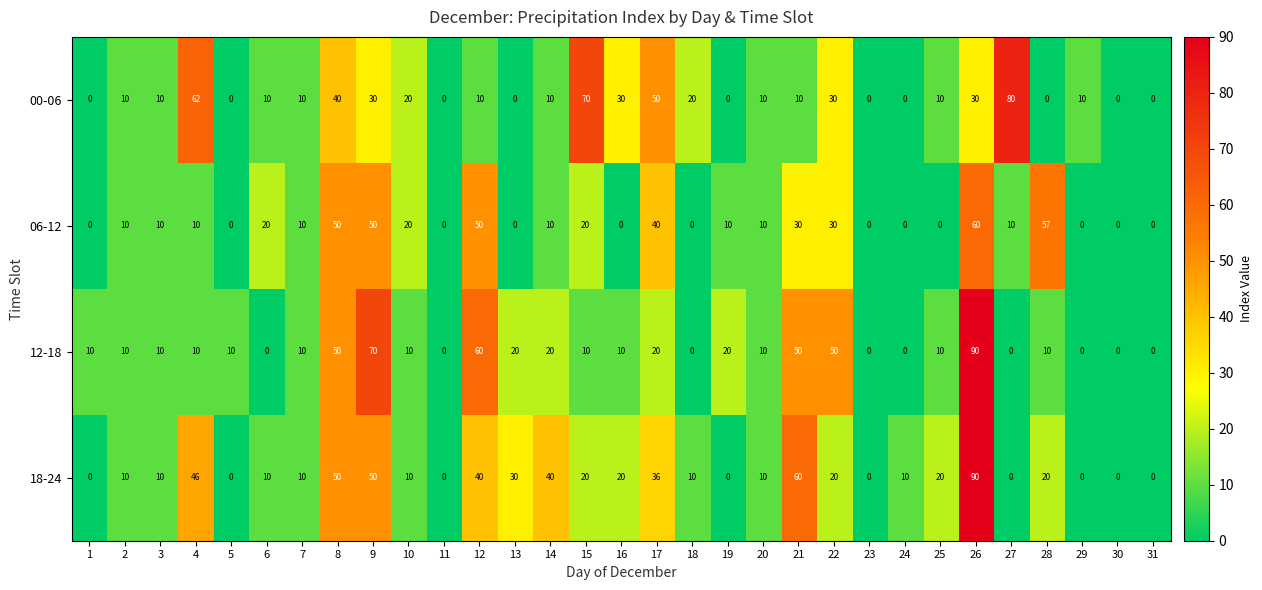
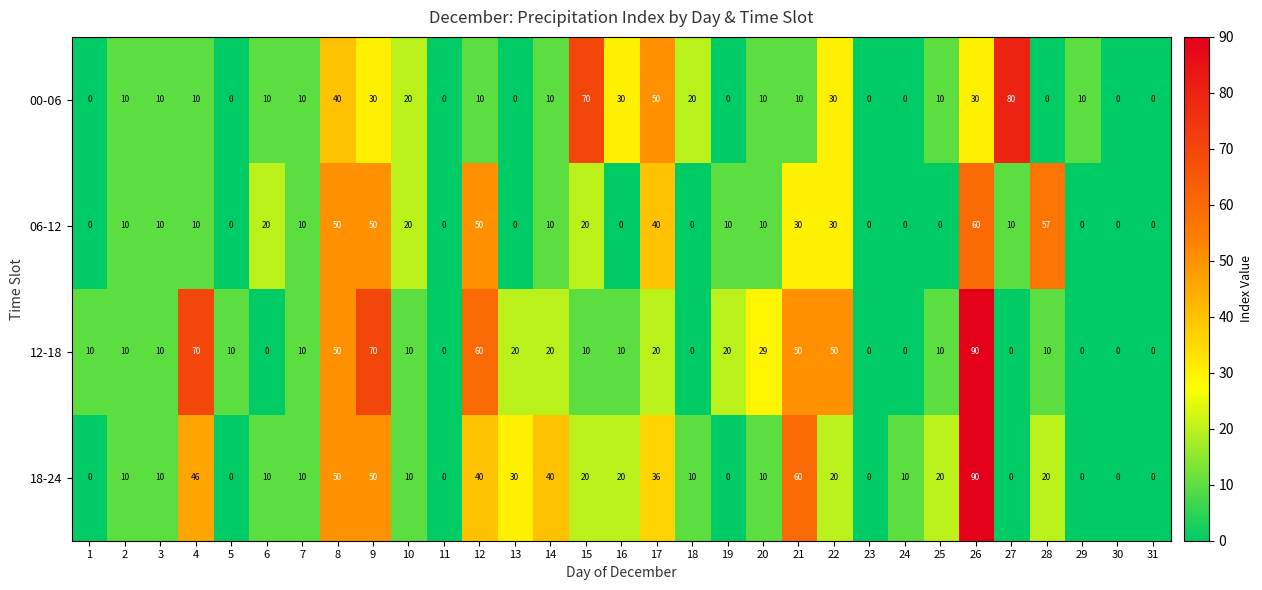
  {
    "00-06": {
      "1": 0,
      "2": 10,
      "3": 10,
-     "4": 62,
+     "4": 10,
      "5": 0,
      "6": 10,
      "7": 10,
      "8": 40,
      "9": 30,
      "10": 20,
      "11": 0,
      "12": 10,
      "13": 0,
      "14": 10,
      "15": 70,
      "16": 30,
      "17": 50,
      "18": 20,
      "19": 0,
      "20": 10,
      "21": 10,
      "22": 30,
      "23": 0,
      "24": 0,
      "25": 10,
      "26": 30,
      "27": 80,
      "28": 0,
      "29": 10,
      "30": 0,
      "31": 0
    },
    "06-12": {
      "1": 0,
      "2": 10,
      "3": 10,
      "4": 10,
      "5": 0,
      "6": 20,
      "7": 10,
      "8": 50,
      "9": 50,
      "10": 20,
      "11": 0,
      "12": 50,
      "13": 0,
      "14": 10,
      "15": 20,
      "16": 0,
      "17": 40,
      "18": 0,
      "19": 10,
      "20": 10,
      "21": 30,
      "22": 30,
      "23": 0,
      "24": 0,
      "25": 0,
      "26": 60,
      "27": 10,
      "28": 57,
      "29": 0,
      "30": 0,
      "31": 0
    },
    "12-18": {
      "1": 10,
      "2": 10,
      "3": 10,
-     "4": 10,
+     "4": 70,
      "5": 10,
      "6": 0,
      "7": 10,
      "8": 50,
      "9": 70,
      "10": 10,
      "11": 0,
      "12": 60,
      "13": 20,
      "14": 20,
      "15": 10,
      "16": 10,
      "17": 20,
      "18": 0,
      "19": 20,
-     "20": 10,
+     "20": 29,
      "21": 50,
      "22": 50,
      "23": 0,
      "24": 0,
      "25": 10,
      "26": 90,
      "27": 0,
      "28": 10,
      "29": 0,
      "30": 0,
      "31": 0
    },
    "18-24": {
      "1": 0,
      "2": 10,
      "3": 10,
      "4": 46,
      "5": 0,
      "6": 10,
      "7": 10,
      "8": 50,
      "9": 50,
      "10": 10,
      "11": 0,
      "12": 40,
      "13": 30,
      "14": 40,
      "15": 20,
      "16": 20,
      "17": 36,
      "18": 10,
      "19": 0,
      "20": 10,
      "21": 60,
      "22": 20,
      "23": 0,
      "24": 10,
      "25": 20,
      "26": 90,
      "27": 0,
      "28": 20,
      "29": 0,
      "30": 0,
      "31": 0
    }
  }
